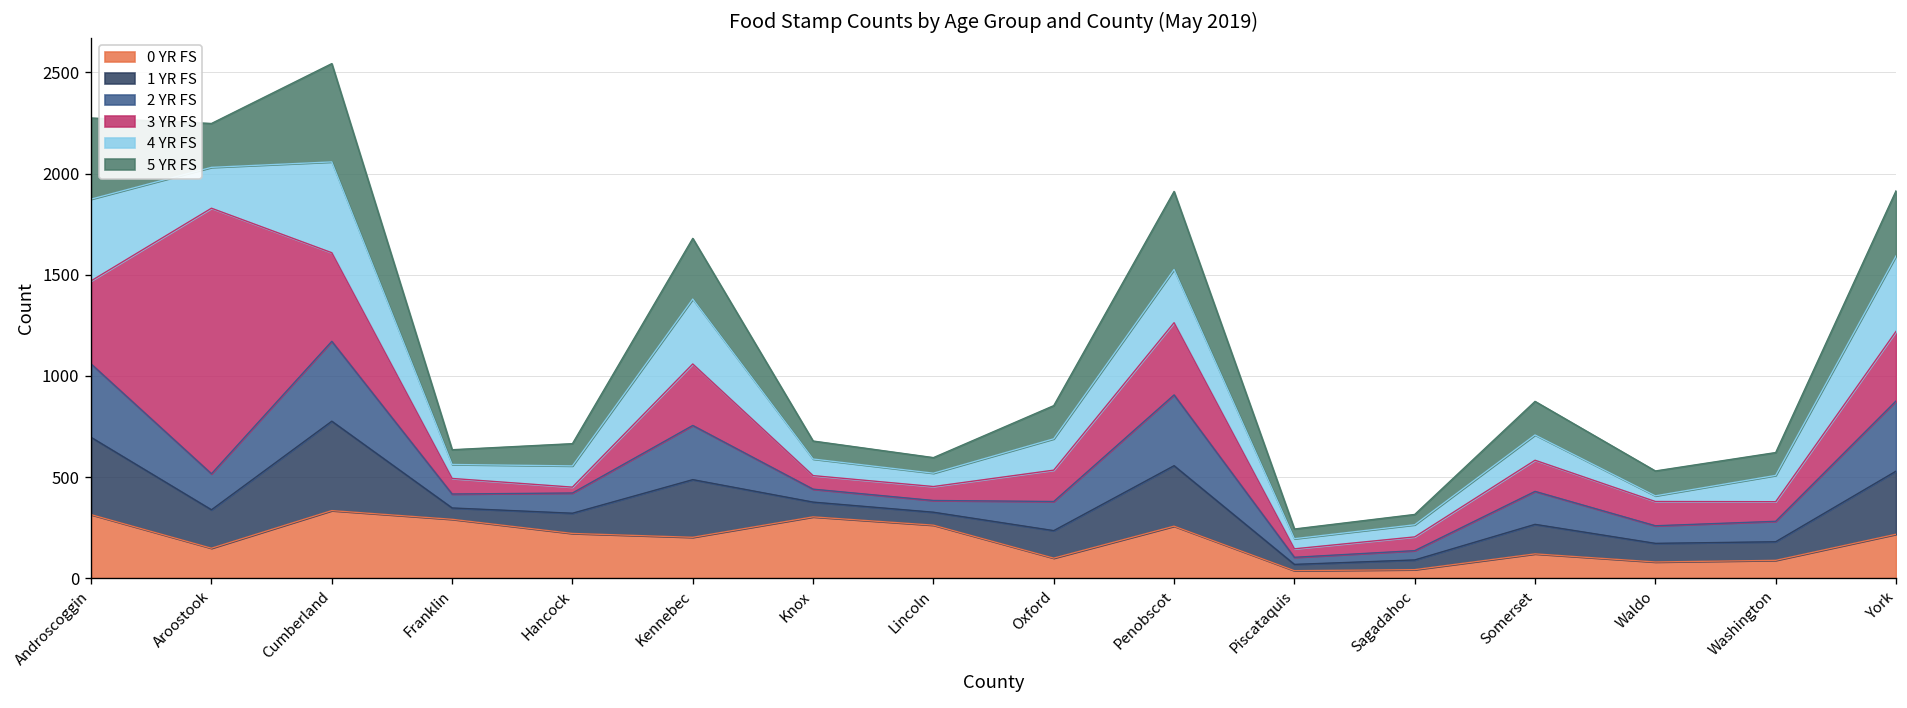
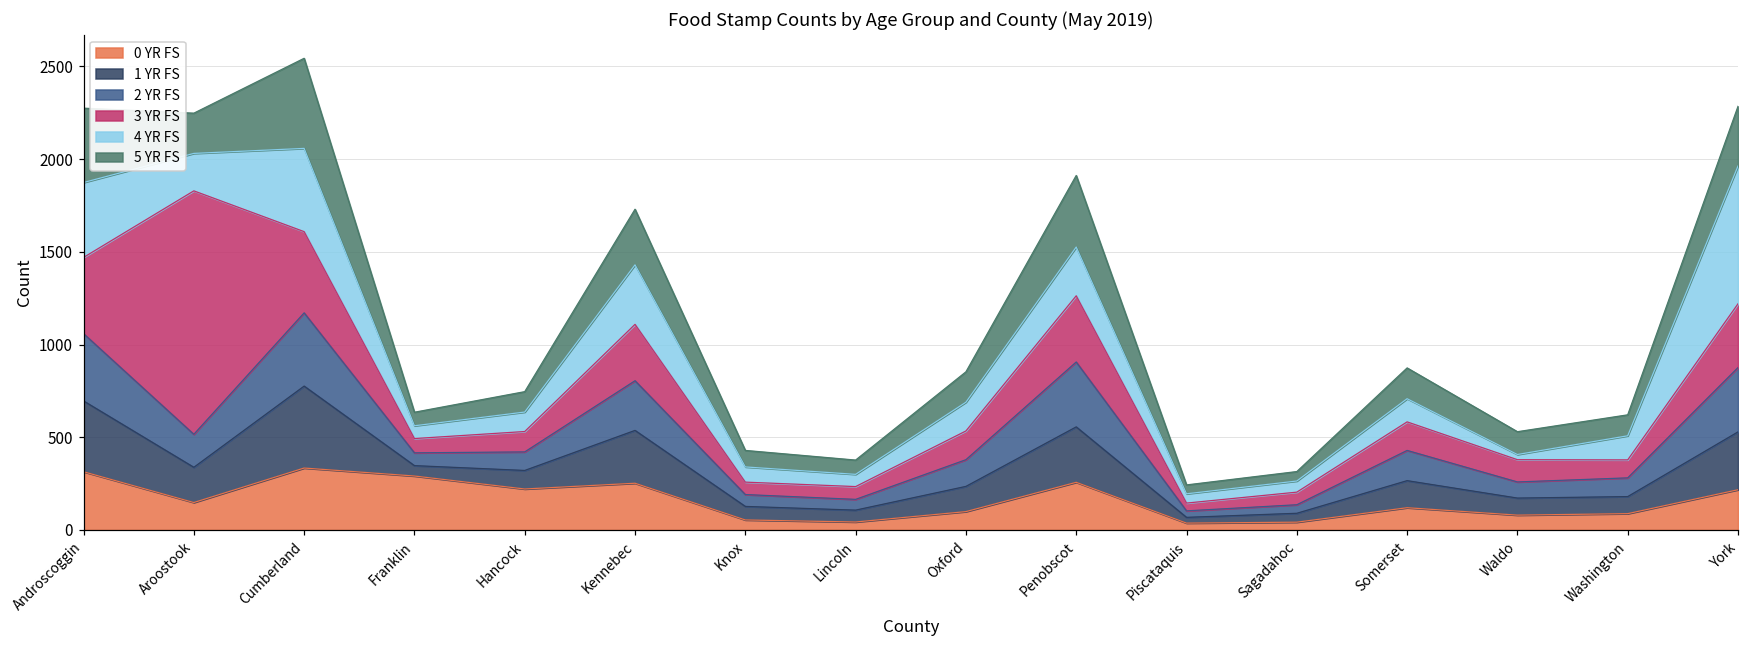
  {
    "0 YR FS": {
      "Androscoggin": 310,
      "Aroostook": 150,
      "Cumberland": 330,
      "Franklin": 290,
      "Hancock": 220,
-     "Kennebec": 200,
-     "Knox": 300,
-     "Lincoln": 260,
+     "Kennebec": 250,
+     "Knox": 50,
+     "Lincoln": 40,
      "Oxford": 100,
      "Penobscot": 260,
      "Piscataquis": 40,
      "Sagadahoc": 40,
      "Somerset": 120,
      "Waldo": 80,
      "Washington": 90,
      "York": 220
    },
    "3 YR FS": {
      "Androscoggin": 410,
      "Aroostook": 1310,
      "Cumberland": 440,
      "Franklin": 80,
-     "Hancock": 30,
+     "Hancock": 110,
      "Kennebec": 300,
      "Knox": 70,
      "Lincoln": 70,
      "Oxford": 160,
      "Penobscot": 360,
      "Piscataquis": 40,
      "Sagadahoc": 70,
      "Somerset": 150,
      "Waldo": 120,
      "Washington": 100,
      "York": 340
    },
    "4 YR FS": {
      "Androscoggin": 400,
      "Aroostook": 200,
      "Cumberland": 450,
      "Franklin": 70,
      "Hancock": 110,
      "Kennebec": 320,
      "Knox": 80,
      "Lincoln": 70,
      "Oxford": 160,
      "Penobscot": 260,
      "Piscataquis": 50,
      "Sagadahoc": 60,
      "Somerset": 130,
      "Waldo": 30,
      "Washington": 130,
-     "York": 370
+     "York": 740
    }
  }
